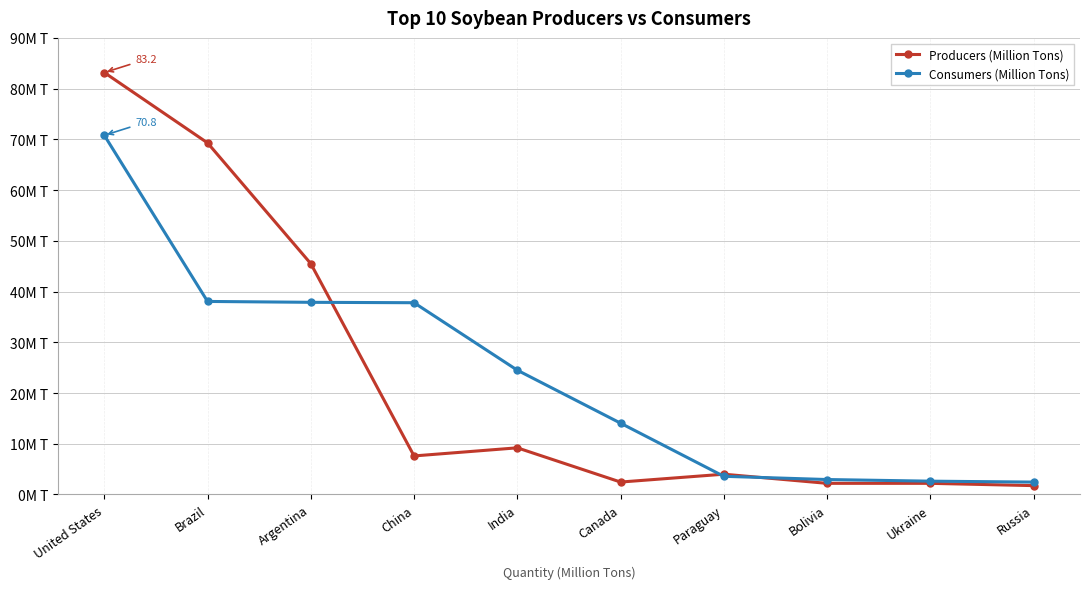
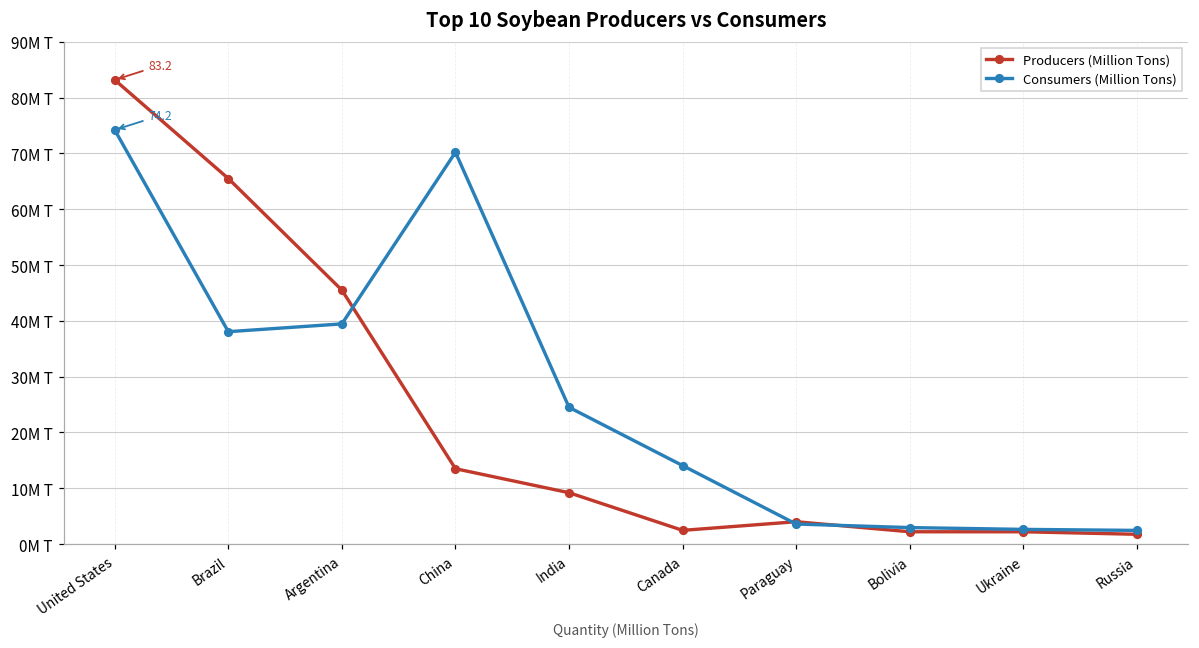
  {
    "Producers (Million Tons)": {
-     "Brazil": "69M T",
+     "Brazil": "66M T",
      "Argentina": "46M T",
-     "China": "8M T",
+     "China": "14M T",
      "India": "9M T",
      "Canada": "2M T",
      "Bolivia": "2M T",
      "Russia": "2M T"
    },
    "Consumers (Million Tons)": {
-     "United States": "70.8",
-     "Argentina": "38M T",
-     "China": "38M T"
+     "United States": "74.2",
+     "Argentina": "39M T",
+     "China": "70M T"
    }
  }
